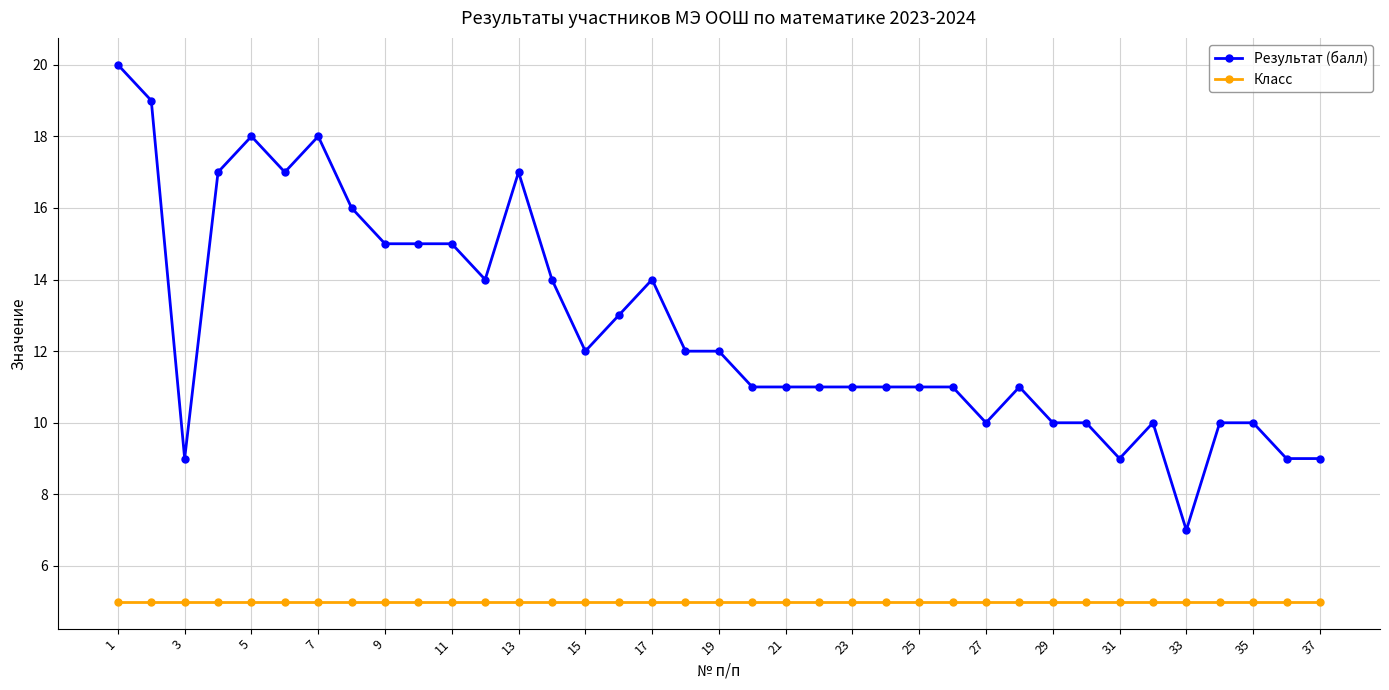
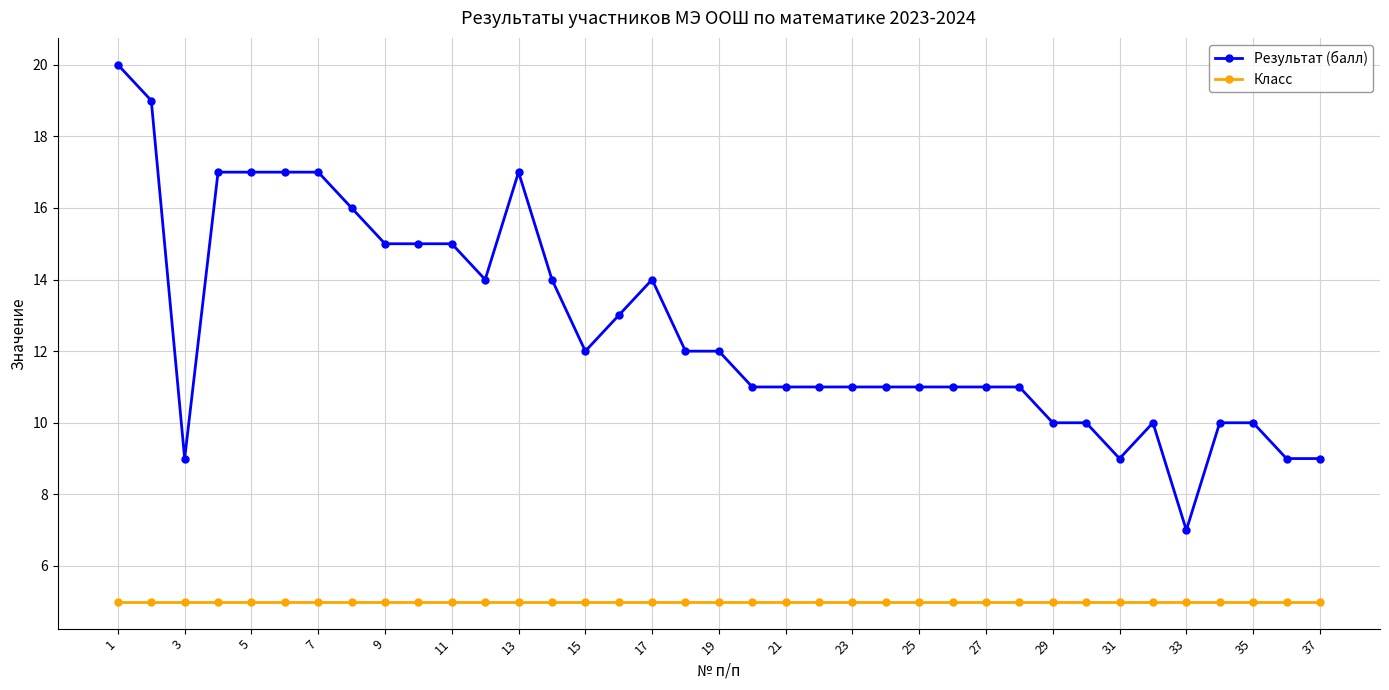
  {
    "Результат (балл)": {
      "1": 20,
      "3": 9,
-     "5": 18,
-     "7": 18,
+     "5": 17,
+     "7": 17,
      "9": 15,
      "11": 15,
      "13": 17,
      "15": 12,
      "17": 14,
      "19": 12,
      "21": 11,
      "23": 11,
      "25": 11,
-     "27": 10,
+     "27": 11,
      "29": 10,
      "31": 9,
      "33": 7,
      "35": 10,
      "37": 9
    },
    "Класс": {
      "1": 5,
      "3": 5,
      "5": 5,
      "7": 5,
      "9": 5,
      "11": 5,
      "13": 5,
      "15": 5,
      "17": 5,
      "19": 5,
      "21": 5,
      "23": 5,
      "25": 5,
      "27": 5,
      "29": 5,
      "31": 5,
      "33": 5,
      "35": 5,
      "37": 5
    }
  }
